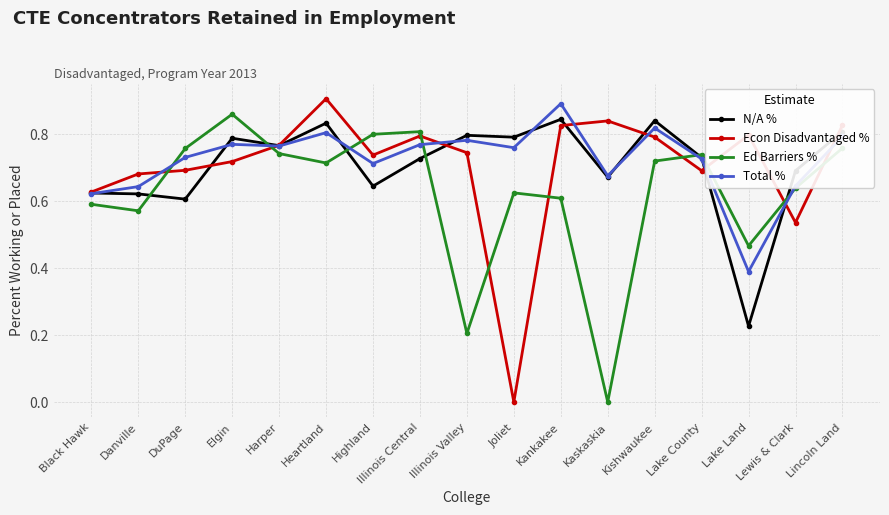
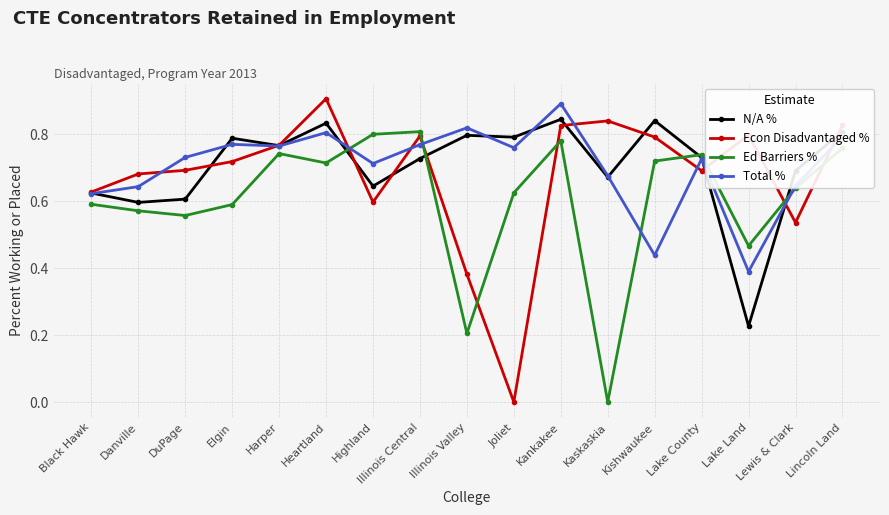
  {
    "N/A %": {
-     "Danville": 0.62,
+     "Danville": 0.60,
      "DuPage": 0.61,
      "Elgin": 0.79,
      "Heartland": 0.83,
      "Highland": 0.65,
      "Illinois Central": 0.73,
      "Illinois Valley": 0.80,
      "Joliet": 0.79,
      "Kankakee": 0.84,
      "Kishwaukee": 0.84,
      "Lake Land": 0.23
    },
    "Econ Disadvantaged %": {
      "Danville": 0.68,
      "DuPage": 0.69,
      "Elgin": 0.72,
      "Heartland": 0.91,
-     "Highland": 0.74,
+     "Highland": 0.60,
      "Illinois Central": 0.80,
-     "Illinois Valley": 0.75,
+     "Illinois Valley": 0.38,
      "Joliet": 0.00,
      "Kankakee": 0.83,
      "Kaskaskia": 0.84,
      "Kishwaukee": 0.79,
      "Lake County": 0.69,
      "Lewis & Clark": 0.54
    },
    "Ed Barriers %": {
      "Black Hawk": 0.59,
      "Danville": 0.57,
-     "DuPage": 0.76,
-     "Elgin": 0.86,
+     "DuPage": 0.56,
+     "Elgin": 0.59,
      "Harper": 0.74,
      "Heartland": 0.71,
      "Highland": 0.80,
      "Illinois Central": 0.81,
      "Illinois Valley": 0.20,
      "Joliet": 0.63,
-     "Kankakee": 0.61,
+     "Kankakee": 0.78,
      "Kaskaskia": 0.00,
      "Kishwaukee": 0.72,
      "Lake County": 0.74,
      "Lake Land": 0.47
    },
    "Total %": {
      "Danville": 0.64,
      "DuPage": 0.73,
      "Elgin": 0.77,
      "Heartland": 0.80,
      "Highland": 0.71,
      "Illinois Central": 0.77,
-     "Illinois Valley": 0.78,
+     "Illinois Valley": 0.82,
      "Joliet": 0.76,
      "Kankakee": 0.89,
-     "Kishwaukee": 0.82,
+     "Kishwaukee": 0.44,
      "Lake Land": 0.39
    }
  }
